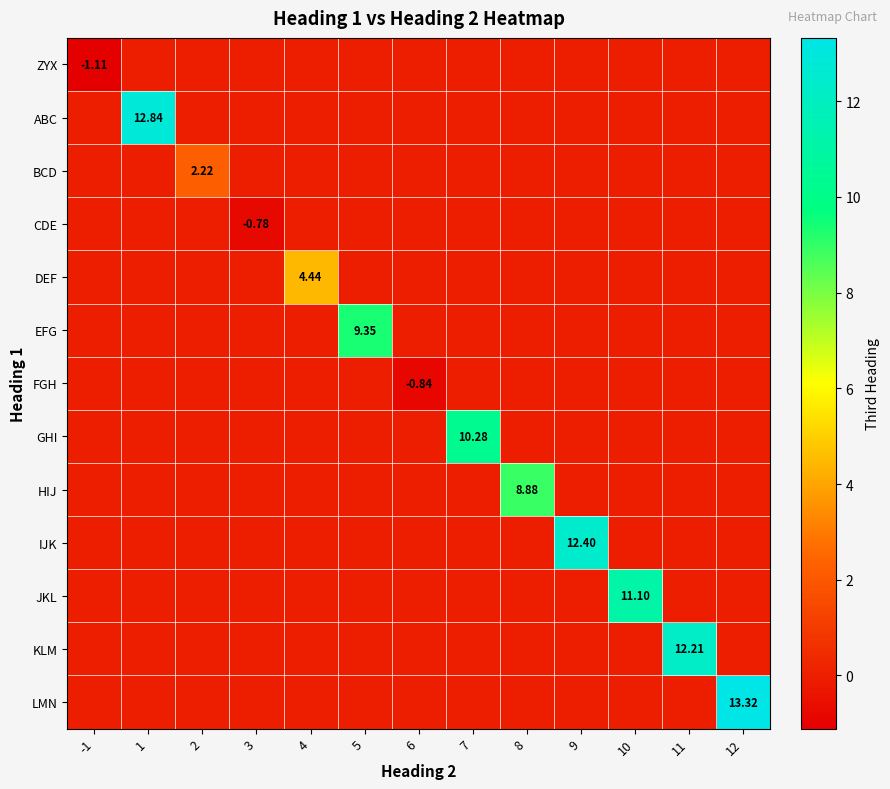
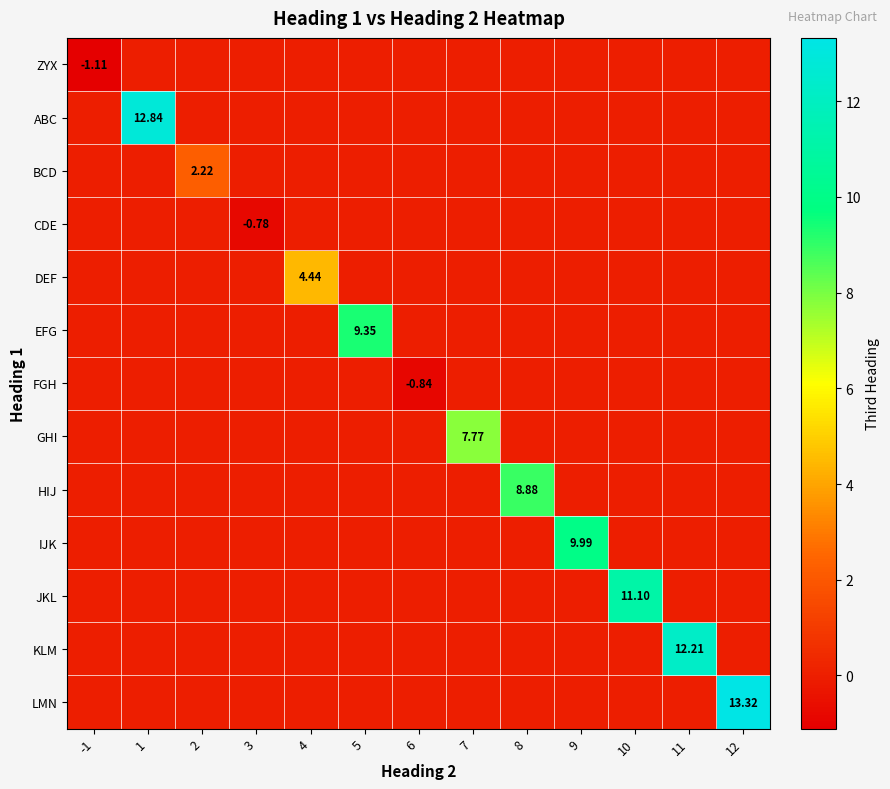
  {
    "ZYX": {
      "-1": -1.11
    },
    "ABC": {
      "1": 12.84
    },
    "BCD": {
      "2": 2.22
    },
    "CDE": {
      "3": -0.78
    },
    "DEF": {
      "4": 4.44
    },
    "EFG": {
      "5": 9.35
    },
    "FGH": {
      "6": -0.84
    },
    "GHI": {
-     "7": 10.28
+     "7": 7.77
    },
    "HIJ": {
      "8": 8.88
    },
    "IJK": {
-     "9": 12.40
+     "9": 9.99
    },
    "JKL": {
      "10": 11.10
    },
    "KLM": {
      "11": 12.21
    },
    "LMN": {
      "12": 13.32
    }
  }
